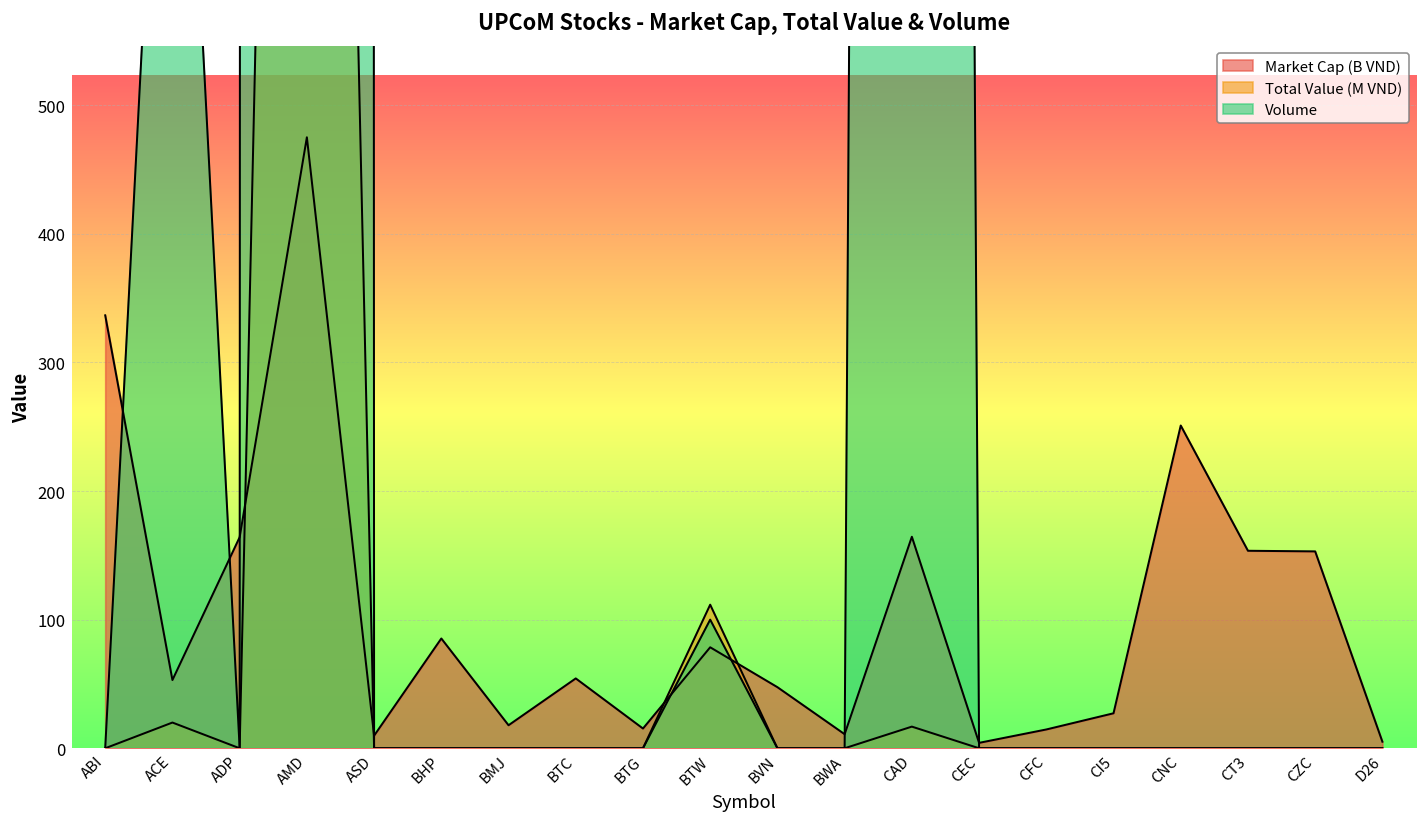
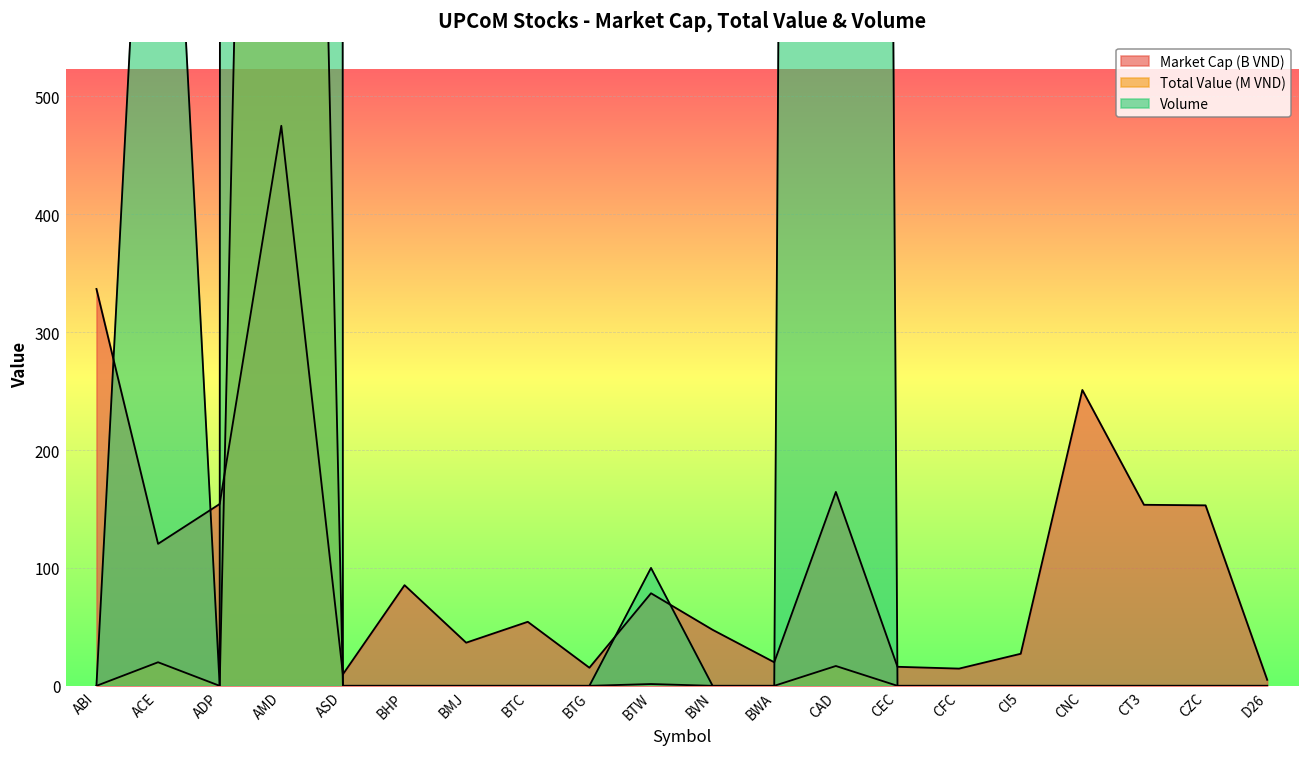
  {
    "Market Cap (B VND)": {
      "ABI": 337,
-     "ACE": 53,
-     "ADP": 164,
+     "ACE": 120,
+     "ADP": 154,
      "AMD": 475,
      "ASD": 10,
      "BHP": 85,
-     "BMJ": 18,
+     "BMJ": 37,
      "BTC": 54,
      "BTG": 15,
      "BTW": 79,
      "BVN": 48,
-     "BWA": 11,
+     "BWA": 20,
      "CAD": 164,
-     "CEC": 4,
+     "CEC": 16,
      "CFC": 15,
      "CI5": 27,
      "CNC": 251,
      "CT3": 154,
      "CZC": 153,
      "D26": 5
    },
    "Total Value (M VND)": {
      "ACE": 20,
-     "BTW": 112,
+     "BTW": 2,
      "CAD": 17
    },
    "Volume": {
      "BTW": 100
    }
  }
